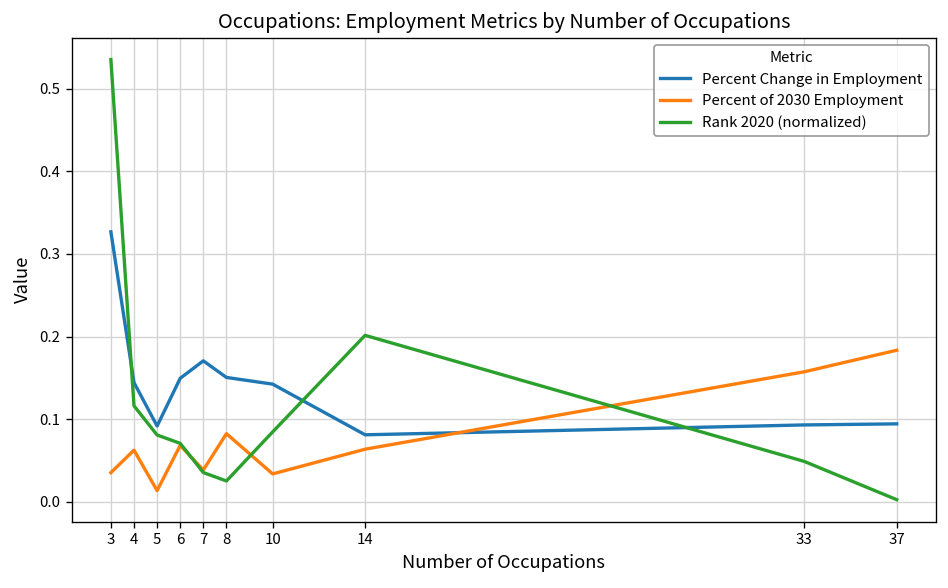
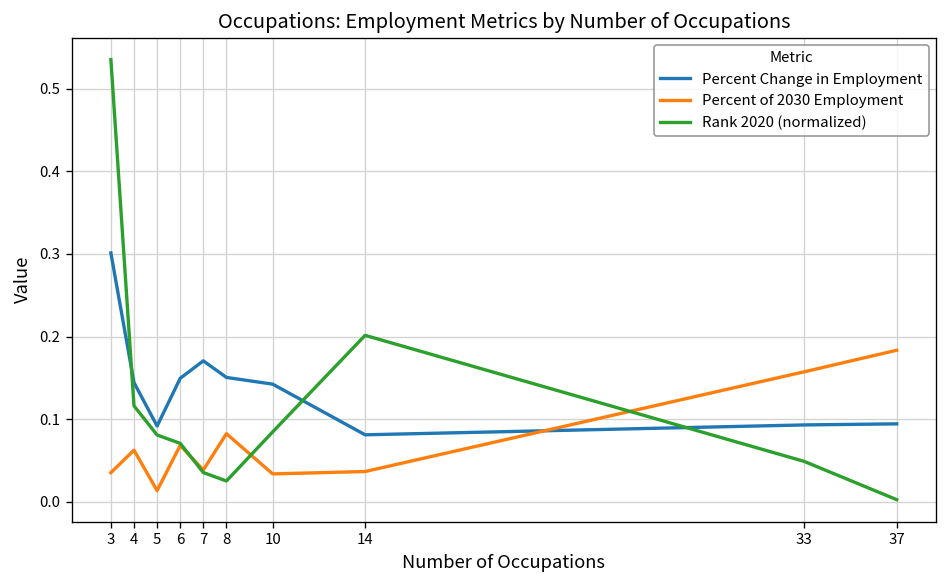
  {
    "Percent Change in Employment": {
-     "3": 0.33,
+     "3": 0.30,
      "4": 0.14,
      "5": 0.09,
      "6": 0.15,
      "7": 0.17,
      "8": 0.15,
      "10": 0.14,
      "14": 0.08,
      "33": 0.09,
      "37": 0.09
    },
    "Percent of 2030 Employment": {
      "3": 0.04,
      "4": 0.06,
      "5": 0.01,
      "8": 0.08,
      "10": 0.03,
-     "14": 0.06,
+     "14": 0.04,
      "33": 0.16,
      "37": 0.18
    },
    "Rank 2020 (normalized)": {
      "3": 0.54,
      "4": 0.12,
      "5": 0.08,
      "8": 0.03,
      "10": 0.08,
      "14": 0.20,
      "33": 0.05,
      "37": 0.00
    }
  }
